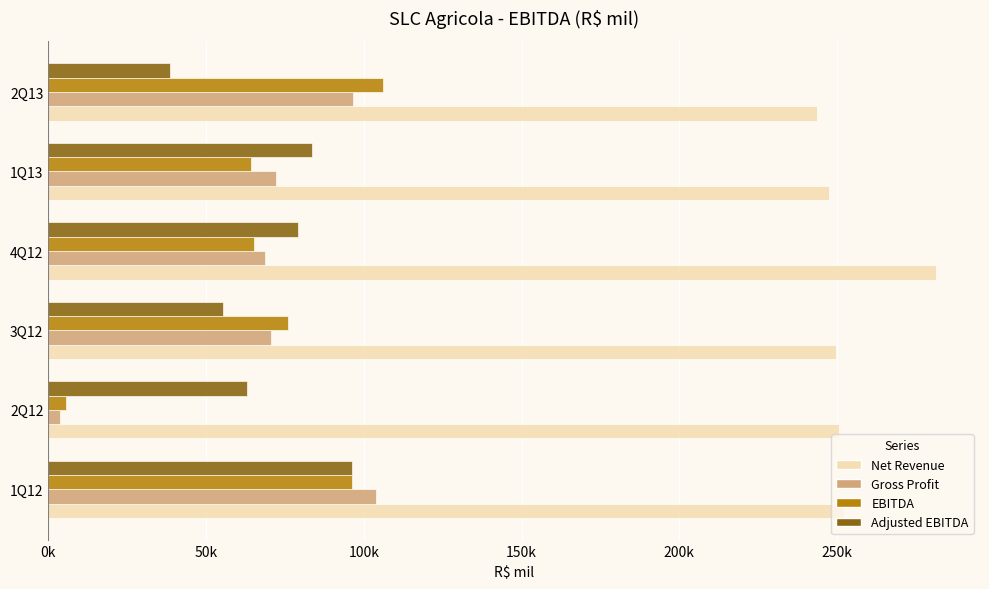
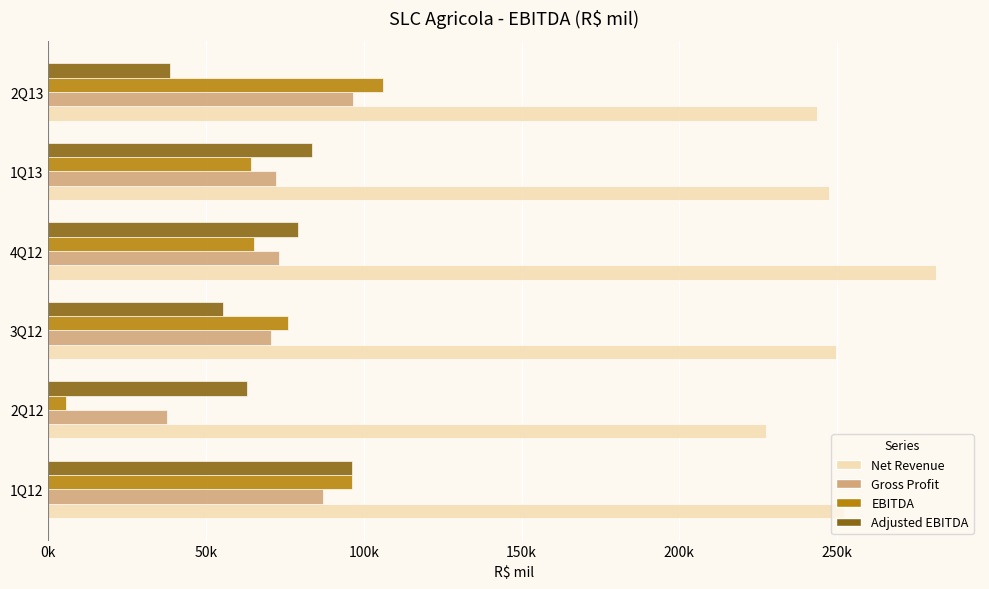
  {
    "Net Revenue": {
      "2Q13": 244000,
      "1Q13": 248000,
      "4Q12": 281000,
      "3Q12": 250000,
-     "2Q12": 251000
+     "2Q12": 227000
    },
    "Gross Profit": {
      "2Q13": 97000,
      "1Q13": 72000,
-     "4Q12": 69000,
+     "4Q12": 73000,
      "3Q12": 70000,
-     "2Q12": 4000,
-     "1Q12": 104000
+     "2Q12": 38000,
+     "1Q12": 87000
    }
  }
